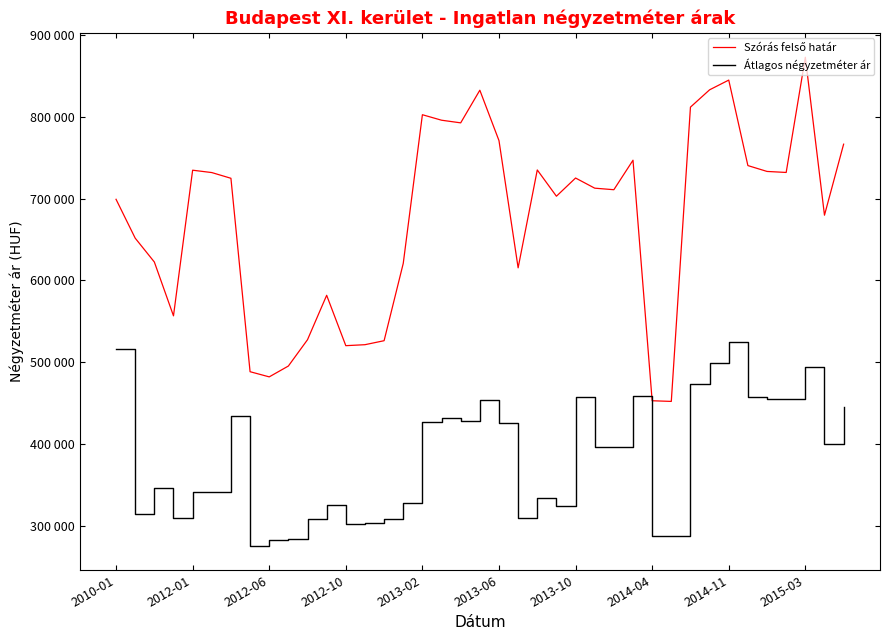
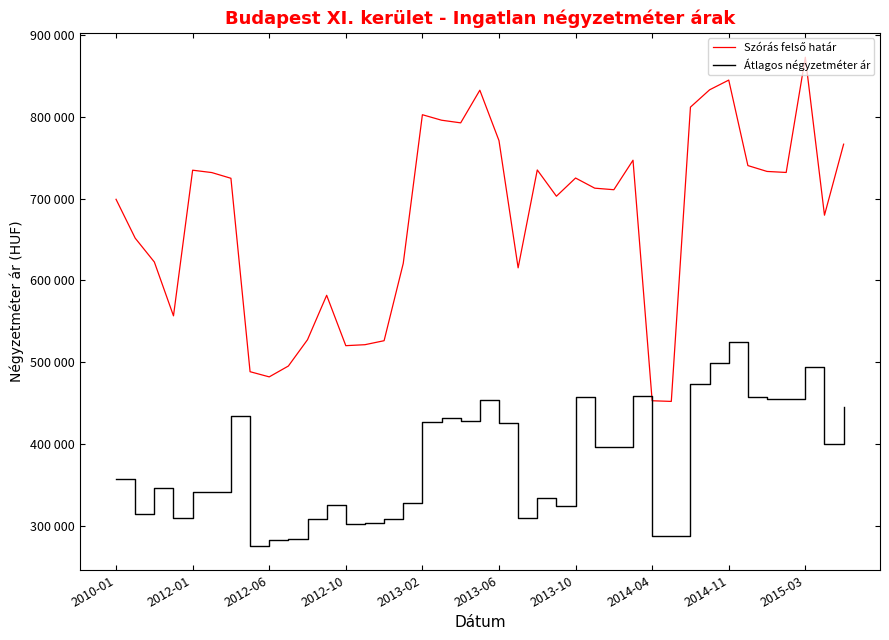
  {
    "Szórás felső határ": {
      "2010-01": 700000,
      "2012-01": 730000,
      "2012-06": 480000,
      "2012-10": 520000,
      "2013-02": 800000,
      "2013-06": 770000,
      "2013-10": 730000,
      "2014-04": 450000,
      "2014-11": 850000
    },
    "Átlagos négyzetméter ár": {
-     "2010-01": 520000,
+     "2010-01": 360000,
      "2012-01": 340000,
      "2012-06": 280000,
      "2012-10": 300000,
      "2013-02": 430000,
      "2013-06": 430000,
      "2013-10": 460000,
      "2014-04": 290000,
      "2014-11": 530000,
      "2015-03": 490000
    }
  }
